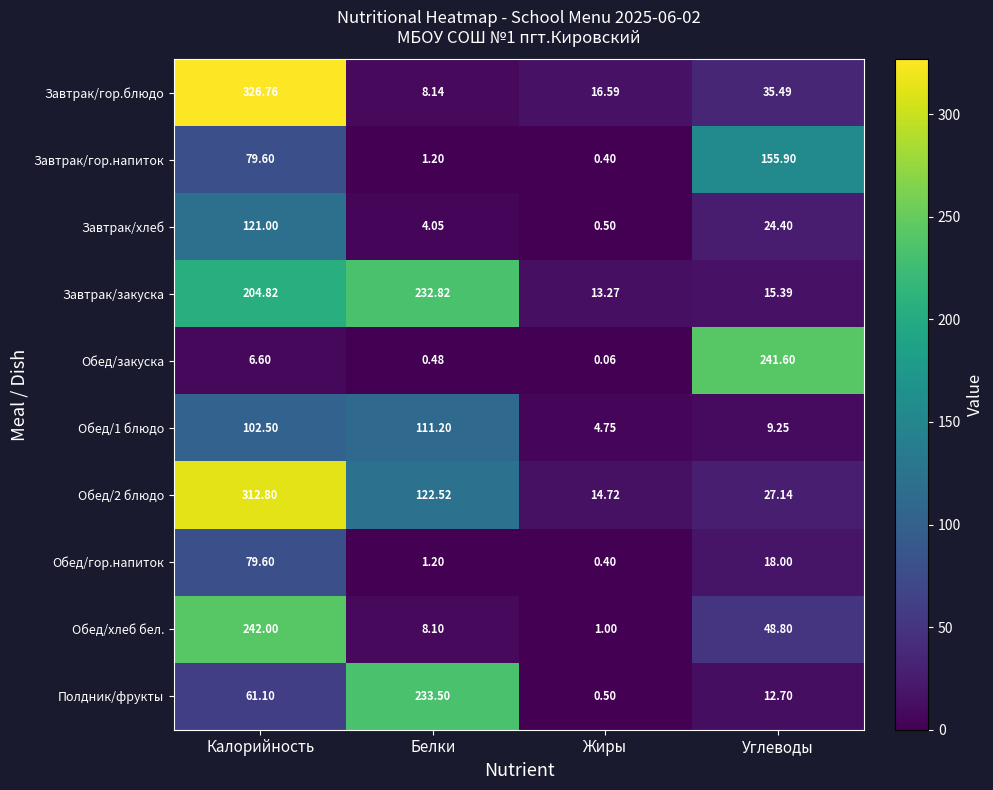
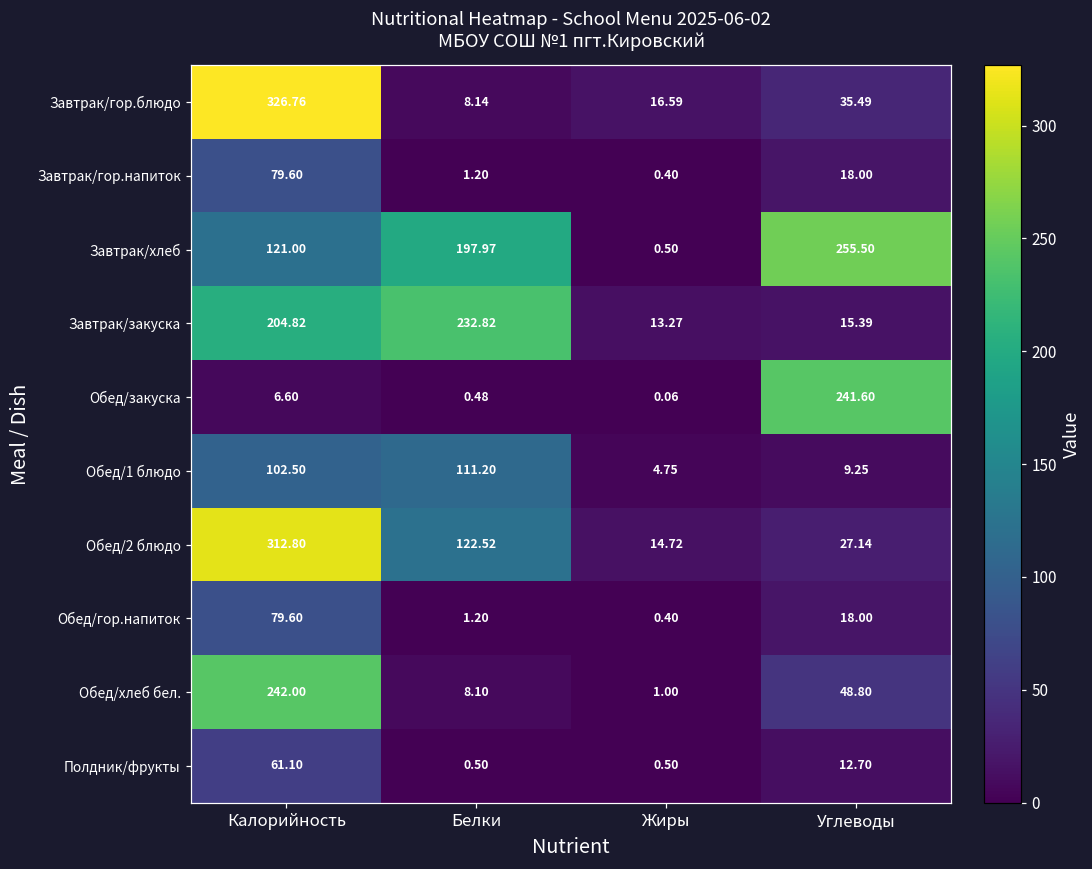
  {
    "Завтрак/гор.блюдо": {
      "Калорийность": 326.76,
      "Белки": 8.14,
      "Жиры": 16.59,
      "Углеводы": 35.49
    },
    "Завтрак/гор.напиток": {
      "Калорийность": 79.60,
      "Белки": 1.20,
      "Жиры": 0.40,
-     "Углеводы": 155.90
+     "Углеводы": 18.00
    },
    "Завтрак/хлеб": {
      "Калорийность": 121.00,
-     "Белки": 4.05,
+     "Белки": 197.97,
      "Жиры": 0.50,
-     "Углеводы": 24.40
+     "Углеводы": 255.50
    },
    "Завтрак/закуска": {
      "Калорийность": 204.82,
      "Белки": 232.82,
      "Жиры": 13.27,
      "Углеводы": 15.39
    },
    "Обед/закуска": {
      "Калорийность": 6.60,
      "Белки": 0.48,
      "Жиры": 0.06,
      "Углеводы": 241.60
    },
    "Обед/1 блюдо": {
      "Калорийность": 102.50,
      "Белки": 111.20,
      "Жиры": 4.75,
      "Углеводы": 9.25
    },
    "Обед/2 блюдо": {
      "Калорийность": 312.80,
      "Белки": 122.52,
      "Жиры": 14.72,
      "Углеводы": 27.14
    },
    "Обед/гор.напиток": {
      "Калорийность": 79.60,
      "Белки": 1.20,
      "Жиры": 0.40,
      "Углеводы": 18.00
    },
    "Обед/хлеб бел.": {
      "Калорийность": 242.00,
      "Белки": 8.10,
      "Жиры": 1.00,
      "Углеводы": 48.80
    },
    "Полдник/фрукты": {
      "Калорийность": 61.10,
-     "Белки": 233.50,
+     "Белки": 0.50,
      "Жиры": 0.50,
      "Углеводы": 12.70
    }
  }
